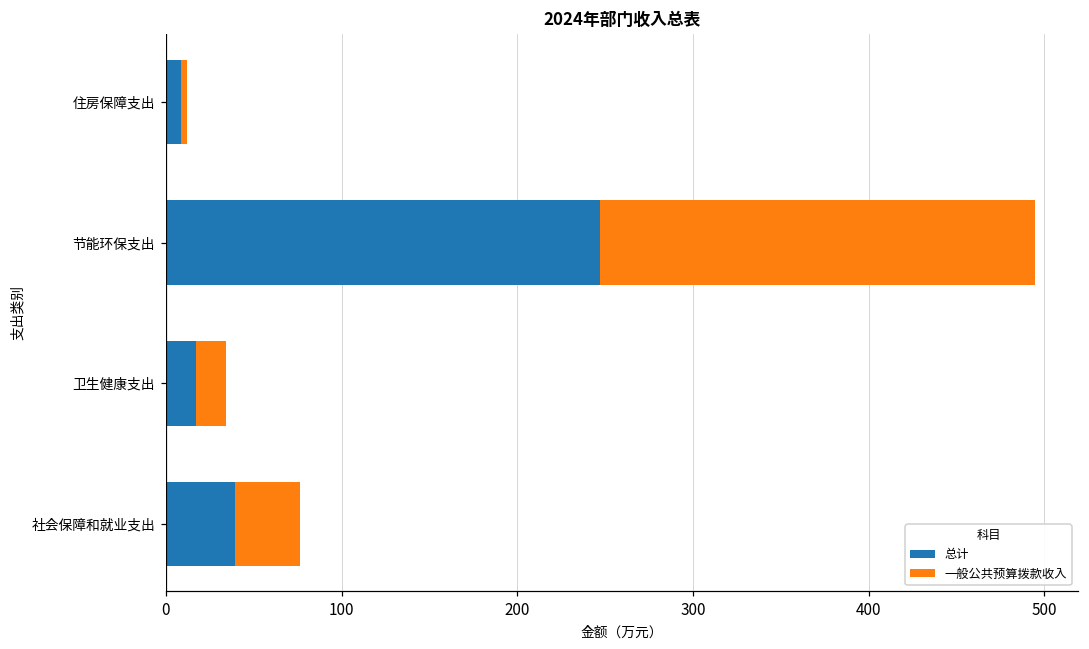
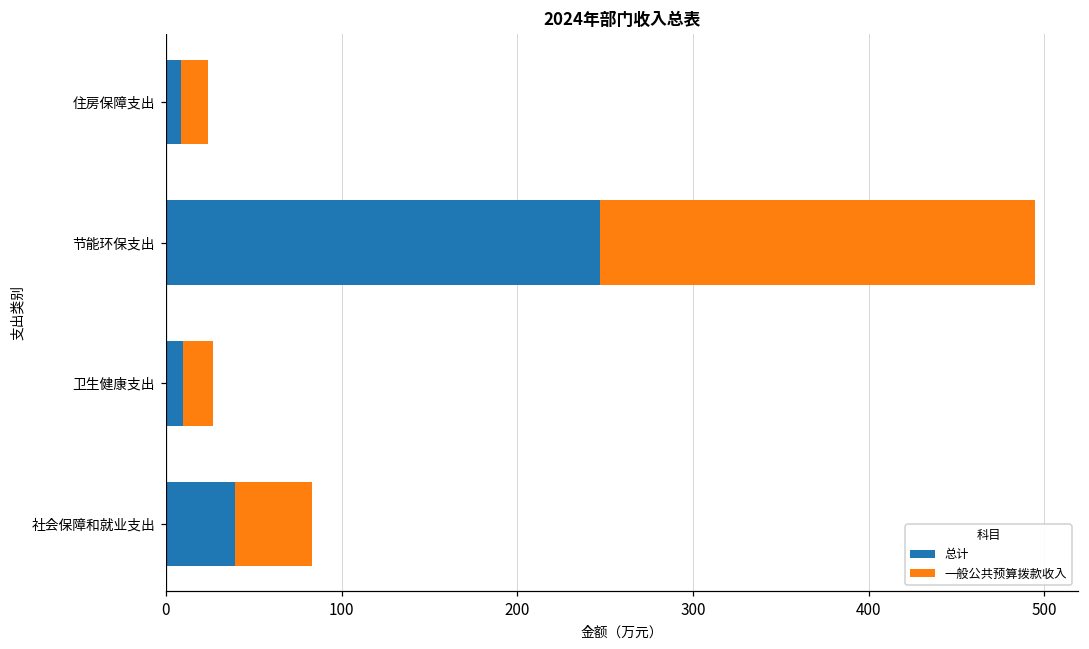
  {
    "总计": {
      "住房保障支出": 9,
      "节能环保支出": 247,
-     "卫生健康支出": 17,
+     "卫生健康支出": 10,
      "社会保障和就业支出": 39
    },
    "一般公共预算拨款收入": {
-     "住房保障支出": 4,
+     "住房保障支出": 15,
      "节能环保支出": 247,
      "卫生健康支出": 17,
-     "社会保障和就业支出": 37
+     "社会保障和就业支出": 44
    }
  }
